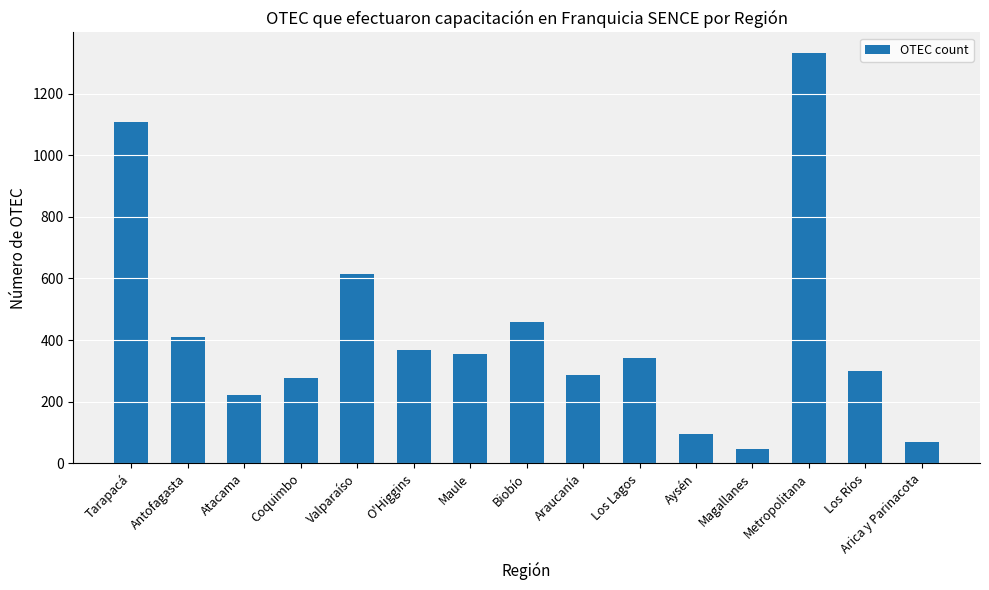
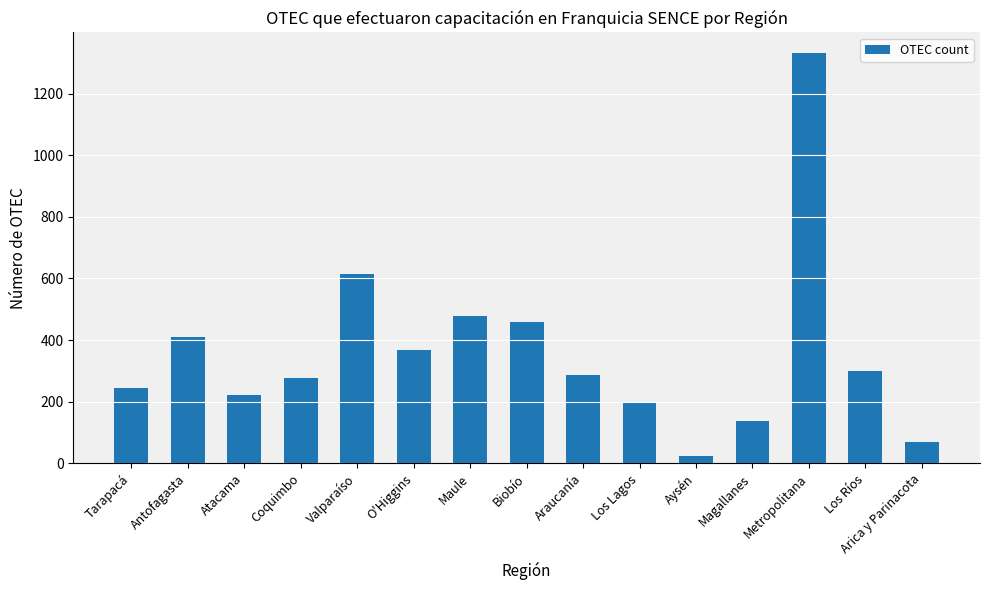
  {
-   "Tarapacá": 1110,
+   "Tarapacá": 250,
    "Antofagasta": 410,
    "Atacama": 220,
    "Coquimbo": 280,
    "Valparaíso": 610,
    "O'Higgins": 370,
-   "Maule": 360,
+   "Maule": 480,
    "Biobío": 460,
    "Araucanía": 290,
-   "Los Lagos": 340,
-   "Aysén": 100,
-   "Magallanes": 50,
+   "Los Lagos": 200,
+   "Aysén": 20,
+   "Magallanes": 140,
    "Metropolitana": 1330,
    "Los Ríos": 300,
    "Arica y Parinacota": 70
  }
